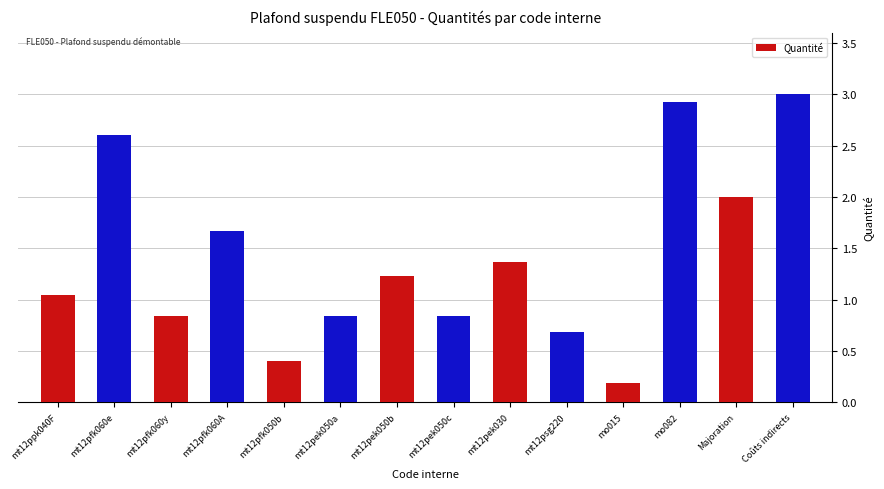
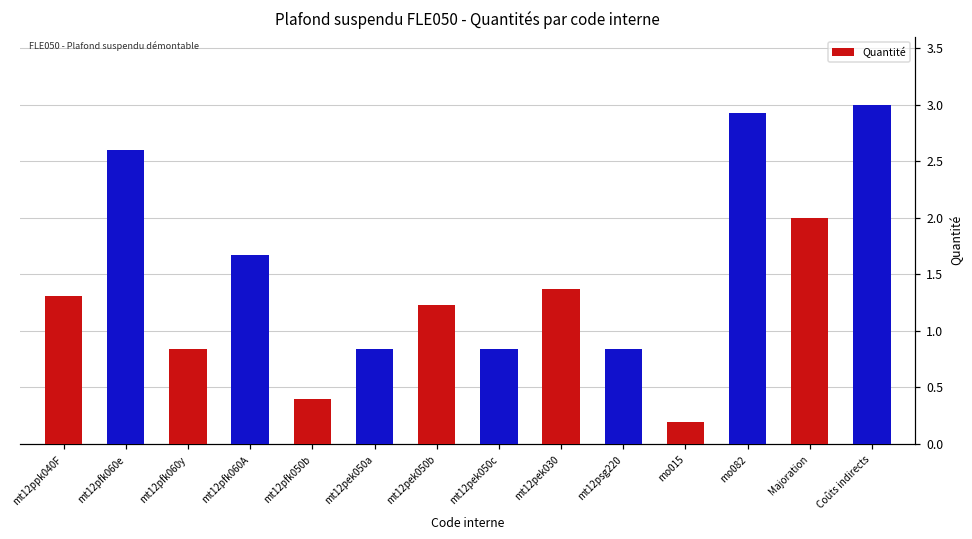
  {
-   "mt12ppk040F": 1.05,
+   "mt12ppk040F": 1.31,
    "mt12pfk060e": 2.60,
    "mt12pfk060y": 0.84,
    "mt12pfk060A": 1.67,
    "mt12pfk050b": 0.40,
    "mt12pek050a": 0.84,
    "mt12pek050b": 1.23,
    "mt12pek050c": 0.84,
    "mt12pek030": 1.37,
-   "mt12psg220": 0.69,
+   "mt12psg220": 0.84,
    "mo015": 0.19,
    "mo082": 2.93,
    "Majoration": 2.00,
    "Coûts indirects": 3.00
  }
